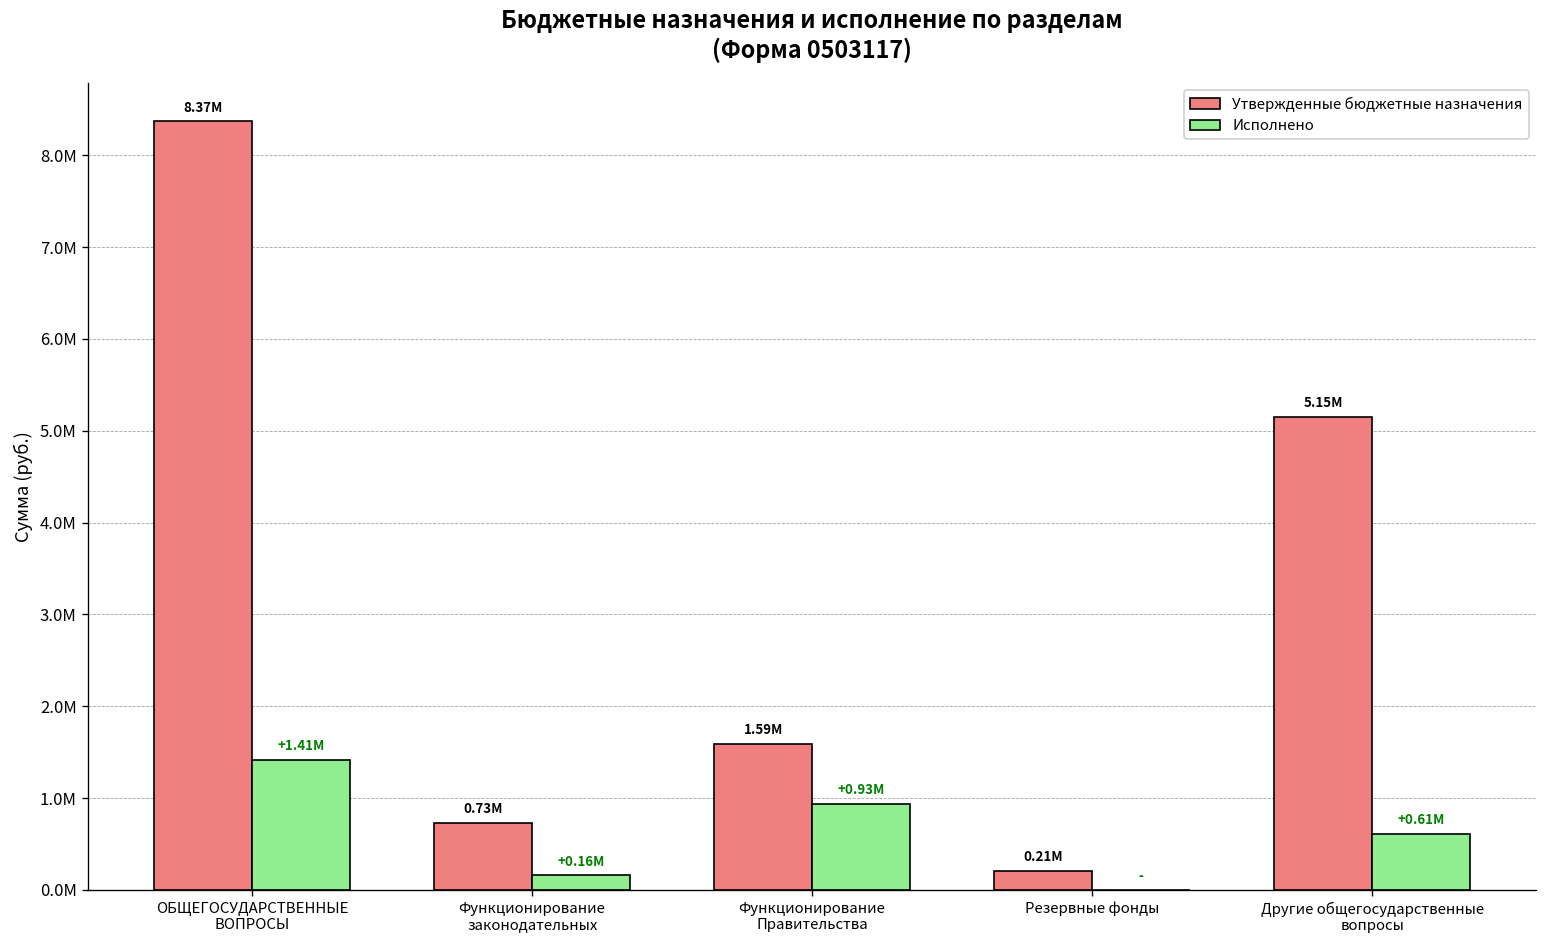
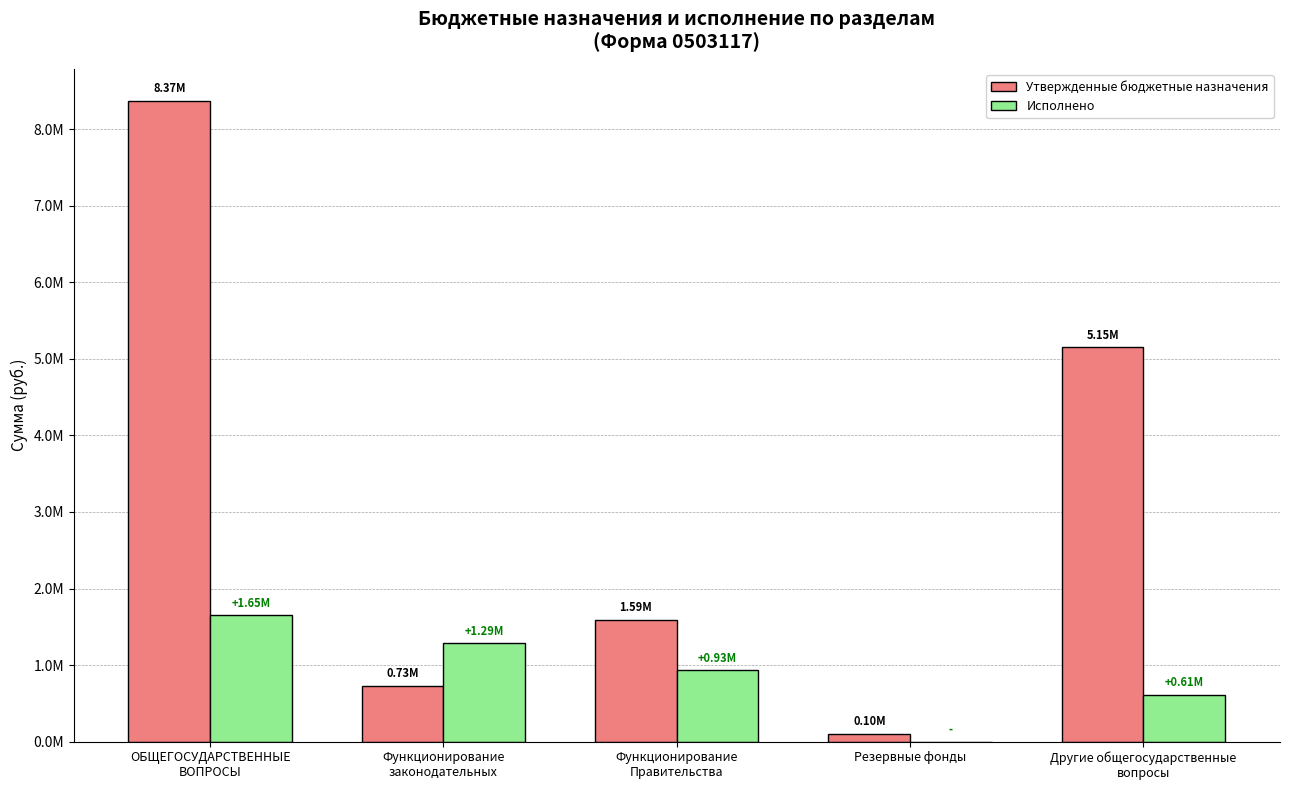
  {
    "Утвержденные бюджетные назначения": {
      "ОБЩЕГОСУДАРСТВЕННЫЕ ВОПРОСЫ": "8.37M",
      "Функционирование законодательных": "0.73M",
      "Функционирование Правительства": "1.59M",
-     "Резервные фонды": "0.21M",
+     "Резервные фонды": "0.10M",
      "Другие общегосударственные вопросы": "5.15M"
    },
    "Исполнено": {
-     "ОБЩЕГОСУДАРСТВЕННЫЕ ВОПРОСЫ": "+1.41M",
-     "Функционирование законодательных": "+0.16M",
+     "ОБЩЕГОСУДАРСТВЕННЫЕ ВОПРОСЫ": "+1.65M",
+     "Функционирование законодательных": "+1.29M",
      "Функционирование Правительства": "+0.93M",
      "Другие общегосударственные вопросы": "+0.61M"
    }
  }
